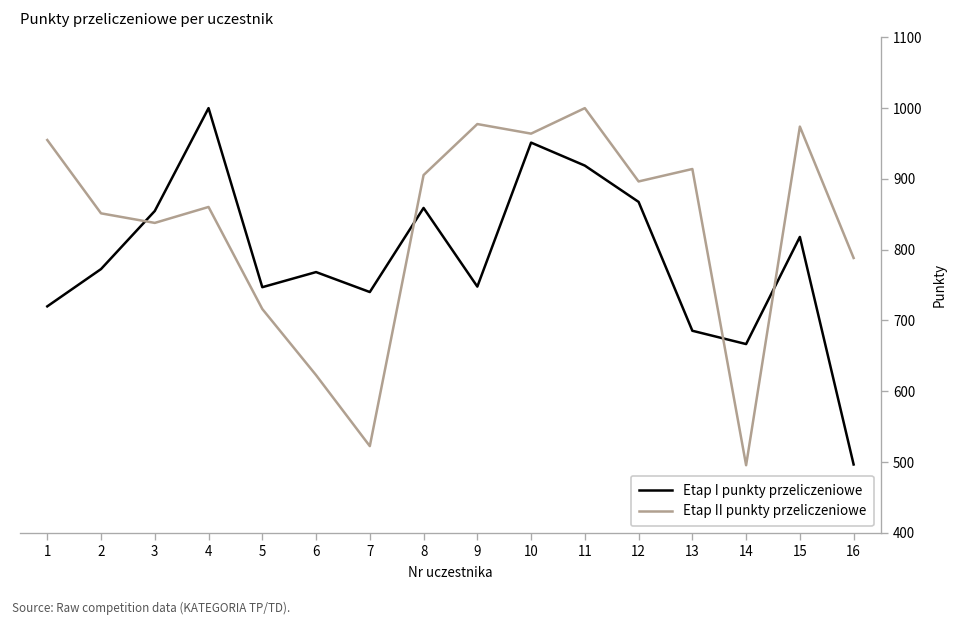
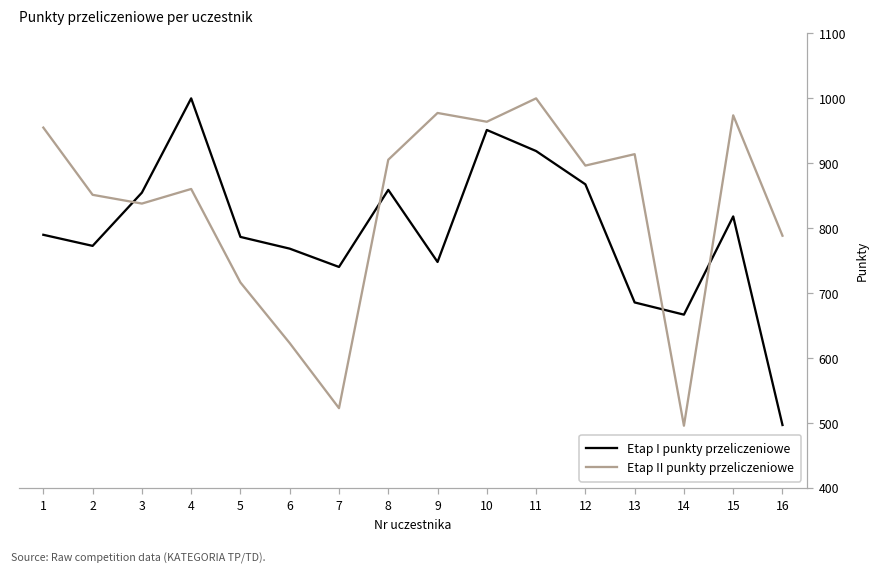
  {
    "Etap I punkty przeliczeniowe": {
-     "1": 720,
+     "1": 790,
      "2": 770,
      "3": 850,
      "4": 1000,
-     "5": 750,
+     "5": 790,
      "6": 770,
      "7": 740,
      "8": 860,
      "9": 750,
      "10": 950,
      "11": 920,
      "12": 870,
      "13": 690,
      "14": 670,
      "15": 820,
      "16": 500
    },
    "Etap II punkty przeliczeniowe": {
      "1": 950,
      "2": 850,
      "3": 840,
      "4": 860,
      "5": 720,
      "6": 620,
      "7": 520,
      "8": 910,
      "9": 980,
      "10": 960,
      "11": 1000,
      "12": 900,
      "13": 910,
      "14": 500,
      "15": 970,
      "16": 790
    }
  }
